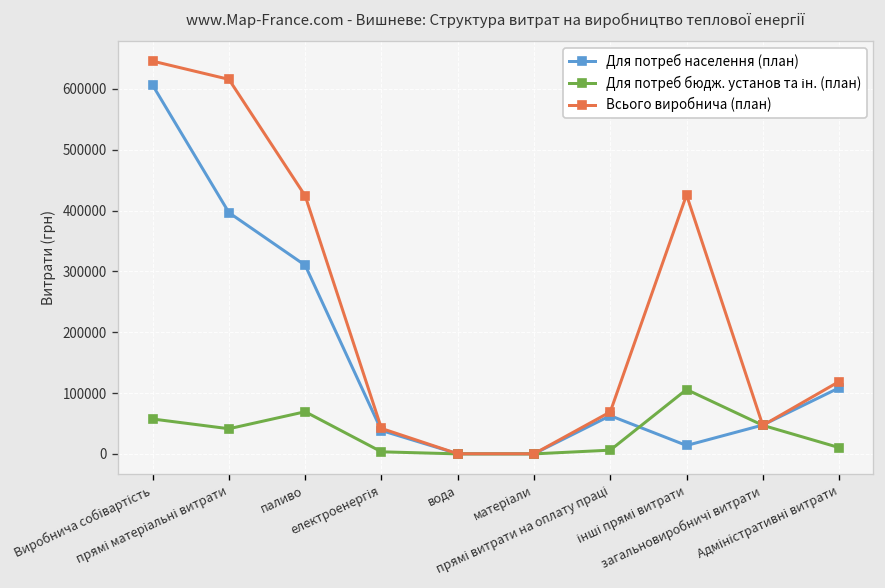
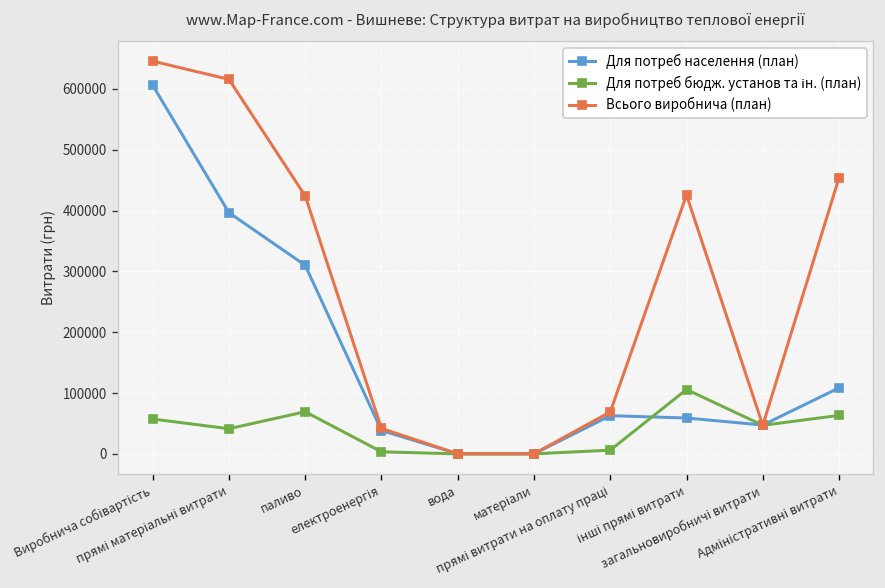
  {
    "Для потреб населення (план)": {
      "Виробнича собівартість": 610000,
      "прямі матеріальні витрати": 400000,
      "паливо": 310000,
      "прямі витрати на оплату праці": 60000,
-     "інші прямі витрати": 10000,
+     "інші прямі витрати": 60000,
      "Адміністративні витрати": 110000
    },
    "Для потреб бюдж. установ та ін. (план)": {
      "Виробнича собівартість": 60000,
      "прямі матеріальні витрати": 40000,
      "паливо": 70000,
      "електроенергія": 0,
      "прямі витрати на оплату праці": 10000,
      "інші прямі витрати": 110000,
-     "Адміністративні витрати": 10000
+     "Адміністративні витрати": 60000
    },
    "Всього виробнича (план)": {
      "Виробнича собівартість": 650000,
      "прямі матеріальні витрати": 620000,
      "паливо": 420000,
      "прямі витрати на оплату праці": 70000,
      "інші прямі витрати": 430000,
-     "Адміністративні витрати": 120000
+     "Адміністративні витрати": 450000
    }
  }
